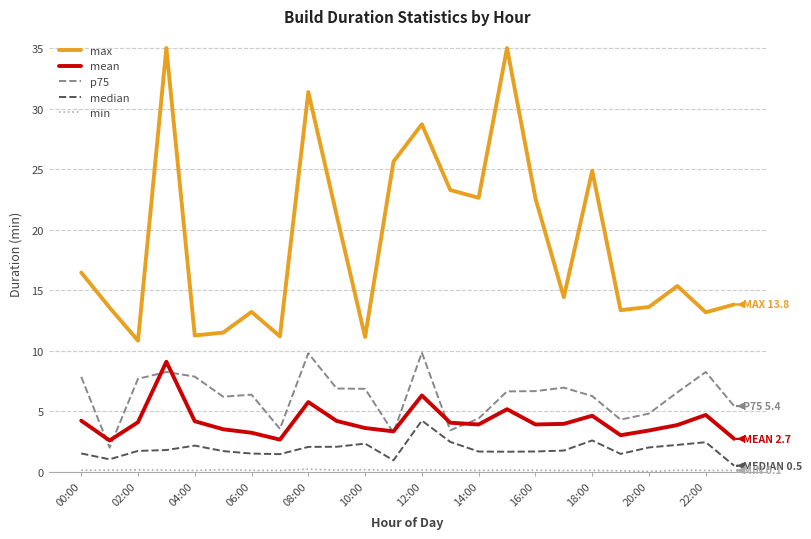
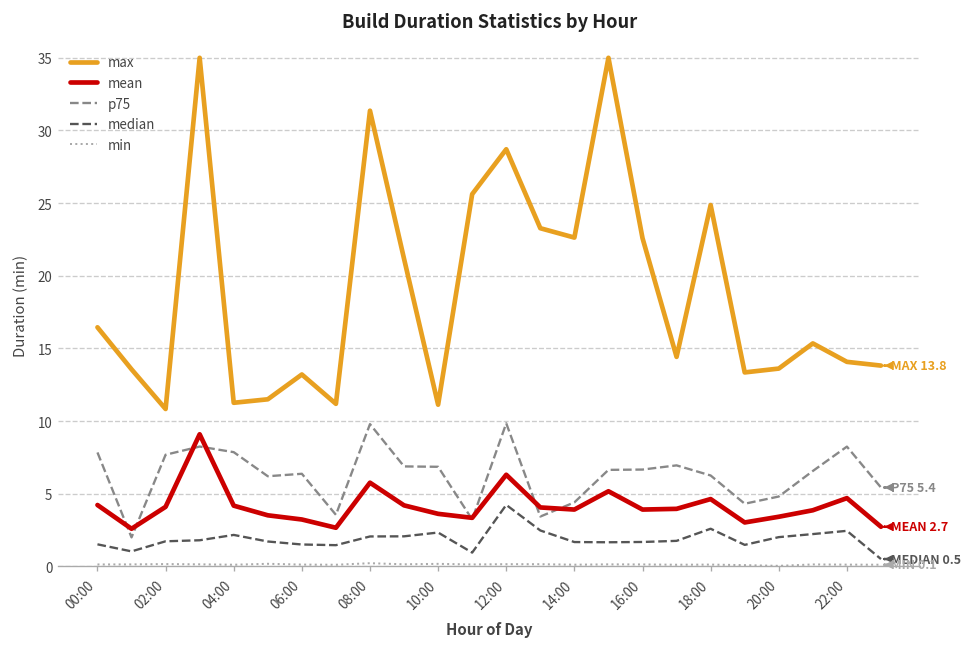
  {
    "max": {
      "00:00": 16.5,
      "02:00": 10.8,
      "04:00": 11.3,
      "06:00": 13.2,
      "08:00": 31.4,
      "10:00": 11.1,
      "12:00": 28.7,
      "14:00": 22.6,
      "16:00": 22.6,
      "18:00": 24.9,
      "20:00": 13.6,
-     "22:00": 13.2
+     "22:00": 14.1
    },
    "mean": {
      "00:00": 4.2,
      "02:00": 4.1,
      "04:00": 4.2,
      "06:00": 3.2,
      "08:00": 5.8,
      "10:00": 3.6,
      "12:00": 6.3,
      "14:00": 3.9,
      "16:00": 3.9,
      "18:00": 4.6,
      "20:00": 3.4,
      "22:00": 4.7
    },
    "median": {
      "00:00": 1.5,
      "02:00": 1.7,
      "04:00": 2.2,
      "06:00": 1.5,
      "08:00": 2.1,
      "10:00": 2.3,
      "12:00": 4.2,
      "14:00": 1.7,
      "16:00": 1.7,
      "18:00": 2.6,
      "20:00": 2.0,
      "22:00": 2.4
    }
  }
